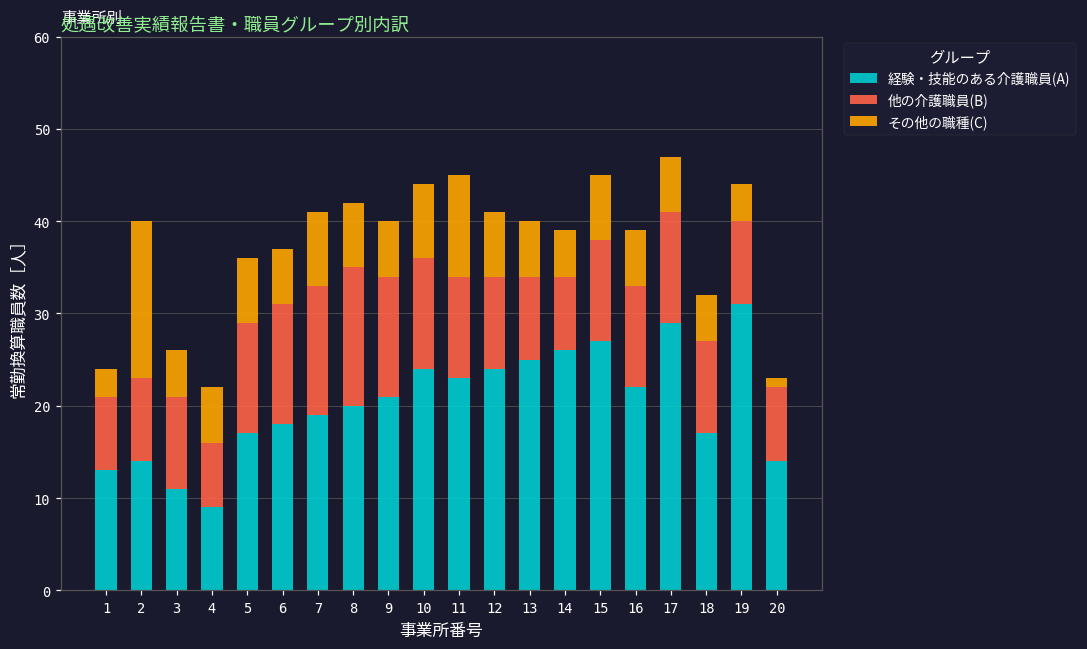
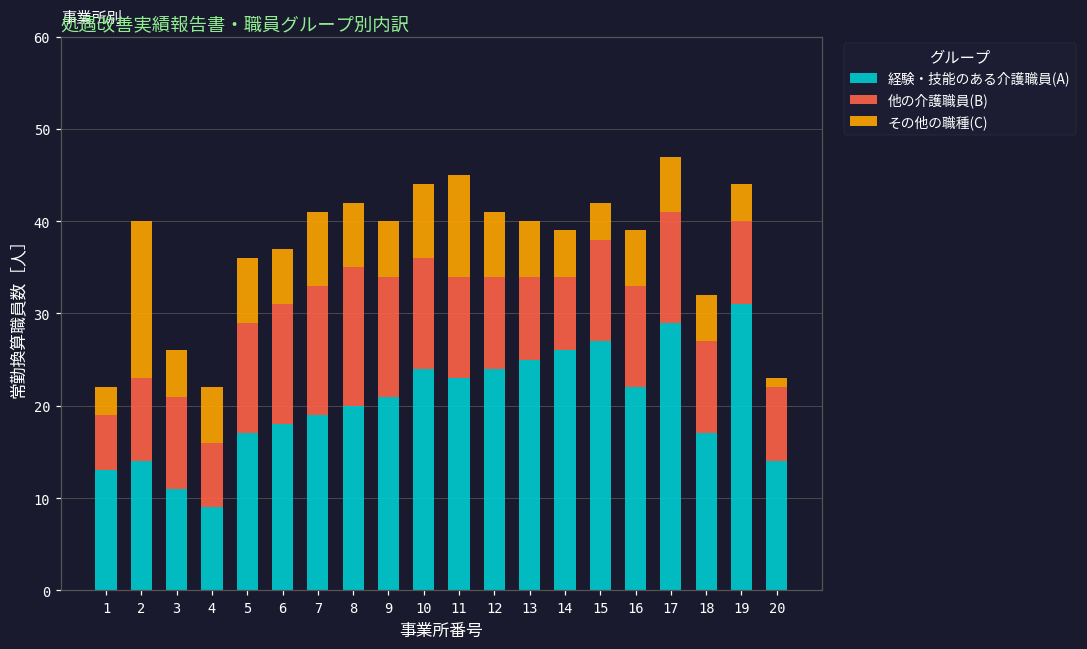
  {
    "経験・技能のある介護職員(A)": {
      "1": 13,
      "2": 14,
      "3": 11,
      "4": 9,
      "5": 17,
      "6": 18,
      "7": 19,
      "8": 20,
      "9": 21,
      "10": 24,
      "11": 23,
      "12": 24,
      "13": 25,
      "14": 26,
      "15": 27,
      "16": 22,
      "17": 29,
      "18": 17,
      "19": 31,
      "20": 14
    },
    "他の介護職員(B)": {
-     "1": 8,
+     "1": 6,
      "2": 9,
      "3": 10,
      "4": 7,
      "5": 12,
      "6": 13,
      "7": 14,
      "8": 15,
      "9": 13,
      "10": 12,
      "11": 11,
      "12": 10,
      "13": 9,
      "14": 8,
      "15": 11,
      "16": 11,
      "17": 12,
      "18": 10,
      "19": 9,
      "20": 8
    },
    "その他の職種(C)": {
      "1": 3,
      "2": 17,
      "3": 5,
      "4": 6,
      "5": 7,
      "6": 6,
      "7": 8,
      "8": 7,
      "9": 6,
      "10": 8,
      "11": 11,
      "12": 7,
      "13": 6,
      "14": 5,
-     "15": 7,
+     "15": 4,
      "16": 6,
      "17": 6,
      "18": 5,
      "19": 4,
      "20": 1
    }
  }
